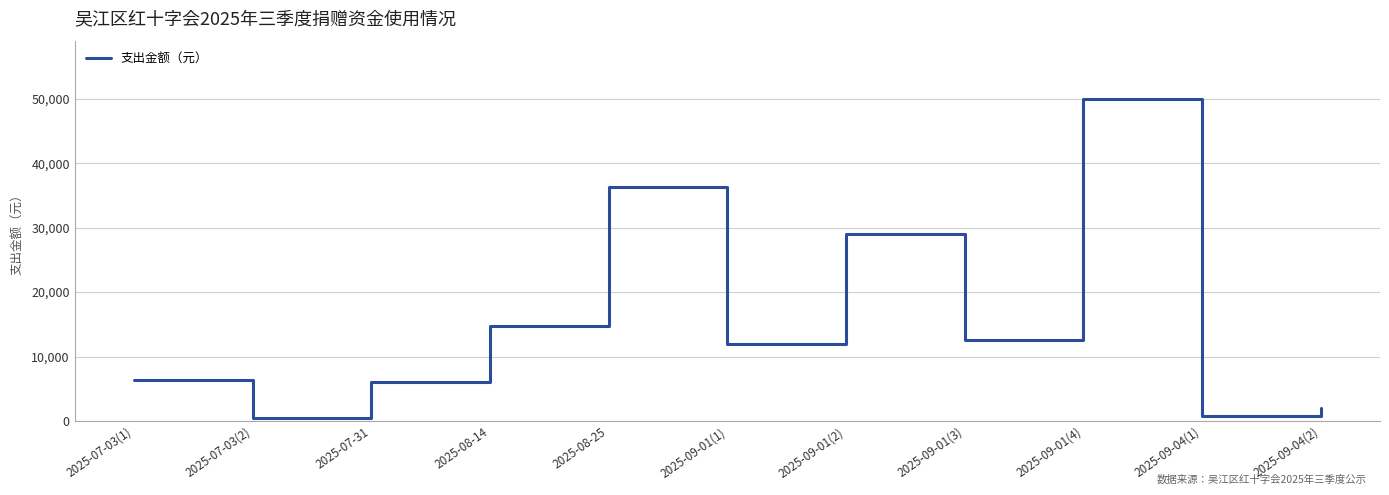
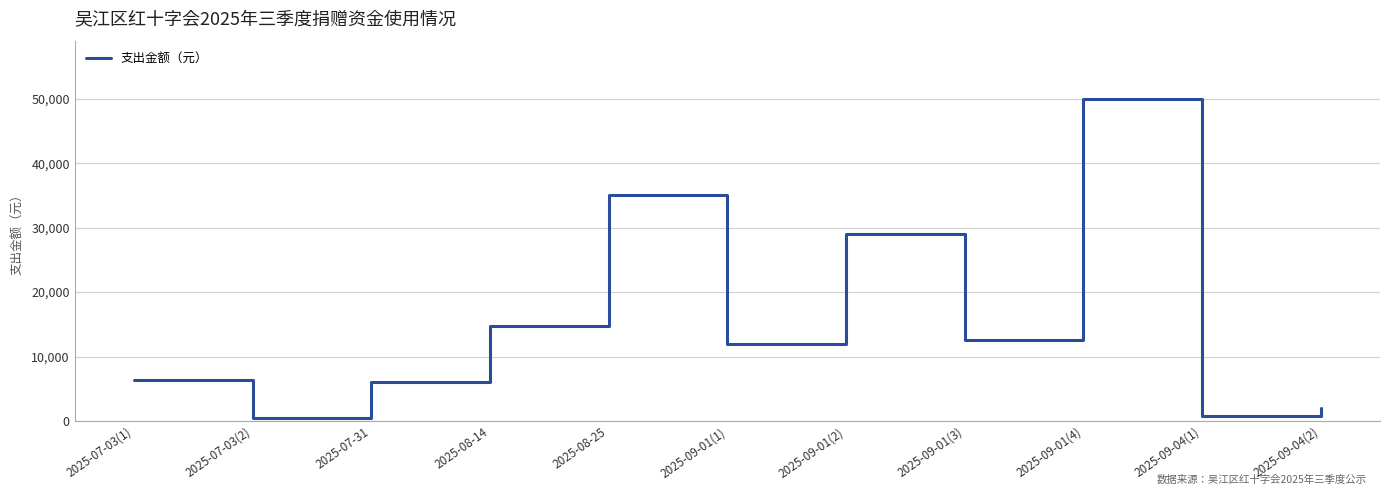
  {
    "2025-07-03(1)": "6,000",
    "2025-07-03(2)": "1,000",
    "2025-07-31": "6,000",
    "2025-08-14": "15,000",
-   "2025-08-25": "36,000",
+   "2025-08-25": "35,000",
    "2025-09-01(1)": "12,000",
    "2025-09-01(2)": "29,000",
    "2025-09-01(3)": "13,000",
    "2025-09-01(4)": "50,000",
    "2025-09-04(1)": "1,000",
    "2025-09-04(2)": "2,000"
  }
